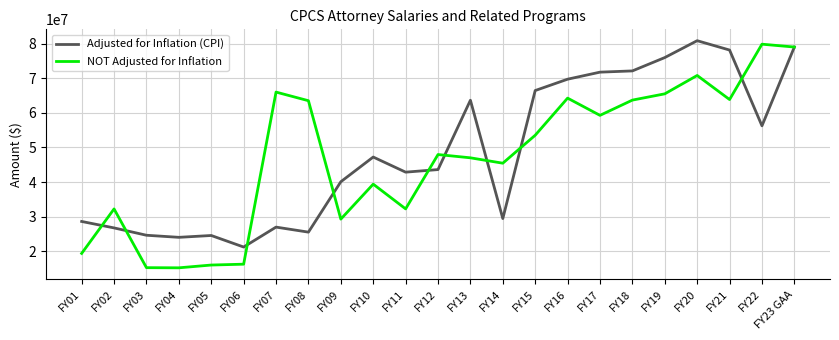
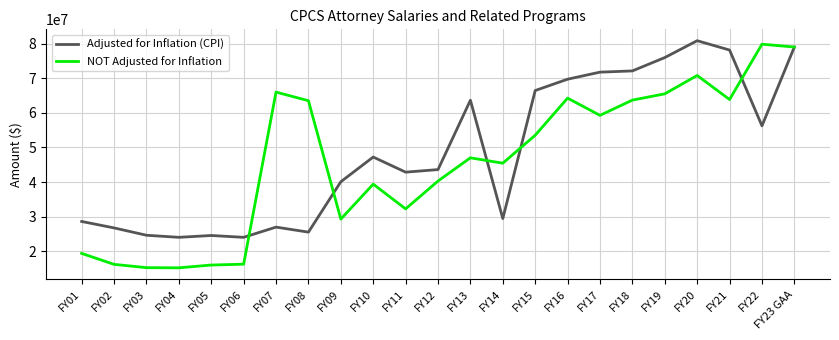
  {
    "Adjusted for Inflation (CPI)": {
      "FY01": 29000000,
      "FY02": 27000000,
      "FY03": 25000000,
      "FY04": 24000000,
      "FY05": 25000000,
-     "FY06": 21000000,
+     "FY06": 24000000,
      "FY07": 27000000,
      "FY08": 26000000,
      "FY09": 40000000,
      "FY10": 47000000,
      "FY11": 43000000,
      "FY12": 44000000,
      "FY13": 64000000,
      "FY14": 29000000,
      "FY15": 66000000,
      "FY16": 70000000,
      "FY17": 72000000,
      "FY18": 72000000,
      "FY19": 76000000,
      "FY20": 81000000,
      "FY21": 78000000,
      "FY22": 56000000
    },
    "NOT Adjusted for Inflation": {
      "FY01": 19000000,
-     "FY02": 32000000,
+     "FY02": 16000000,
      "FY03": 15000000,
      "FY04": 15000000,
      "FY05": 16000000,
      "FY06": 16000000,
      "FY07": 66000000,
      "FY08": 64000000,
      "FY09": 29000000,
      "FY10": 39000000,
      "FY11": 32000000,
-     "FY12": 48000000,
+     "FY12": 40000000,
      "FY13": 47000000,
      "FY14": 45000000,
      "FY15": 54000000,
      "FY16": 64000000,
      "FY17": 59000000,
      "FY18": 64000000,
      "FY19": 65000000,
      "FY20": 71000000,
      "FY21": 64000000,
      "FY22": 80000000
    }
  }
